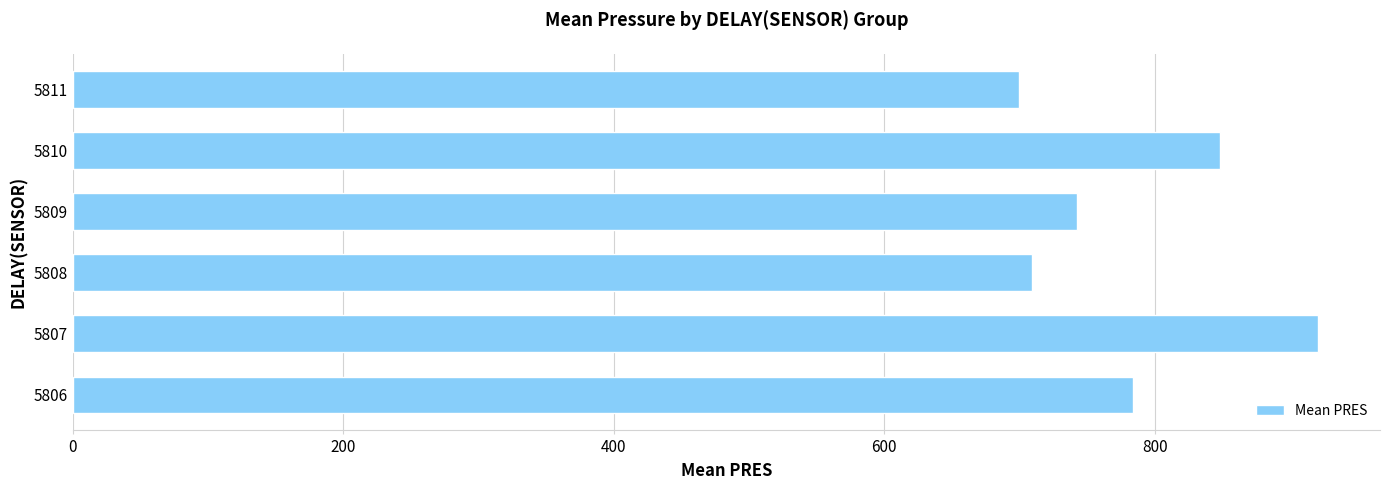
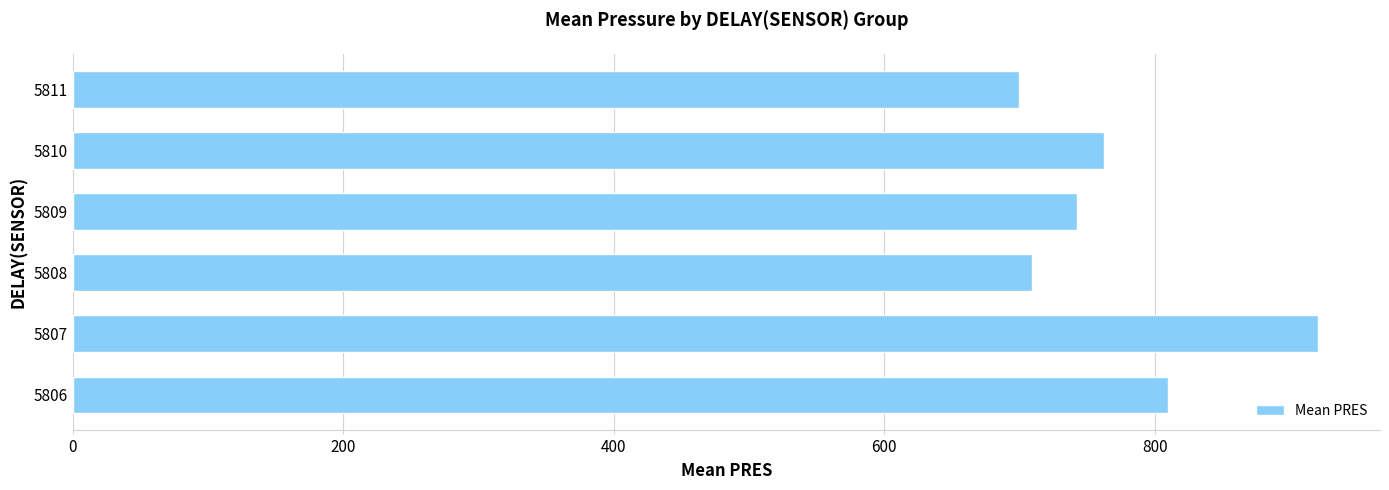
  {
    "5811": 700,
-   "5810": 848,
+   "5810": 762,
    "5809": 743,
    "5808": 709,
    "5807": 920,
-   "5806": 784
+   "5806": 810
  }
